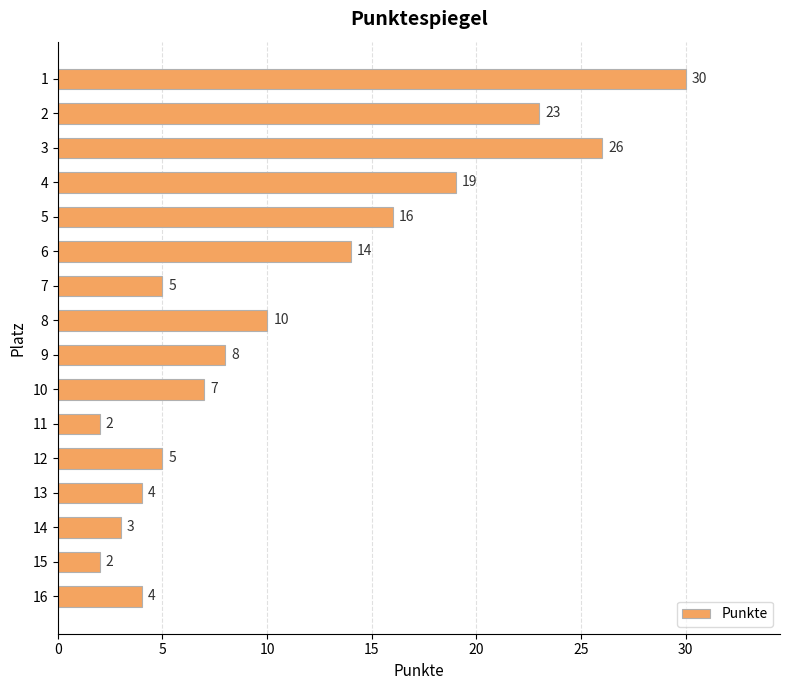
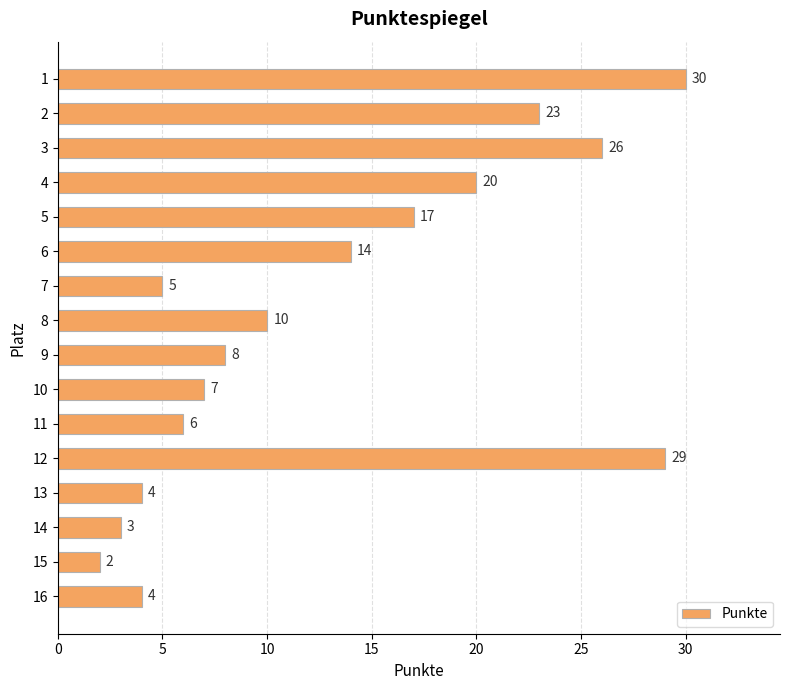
  {
    "1": 30,
    "2": 23,
    "3": 26,
-   "4": 19,
-   "5": 16,
+   "4": 20,
+   "5": 17,
    "6": 14,
    "7": 5,
    "8": 10,
    "9": 8,
    "10": 7,
-   "11": 2,
-   "12": 5,
+   "11": 6,
+   "12": 29,
    "13": 4,
    "14": 3,
    "15": 2,
    "16": 4
  }
